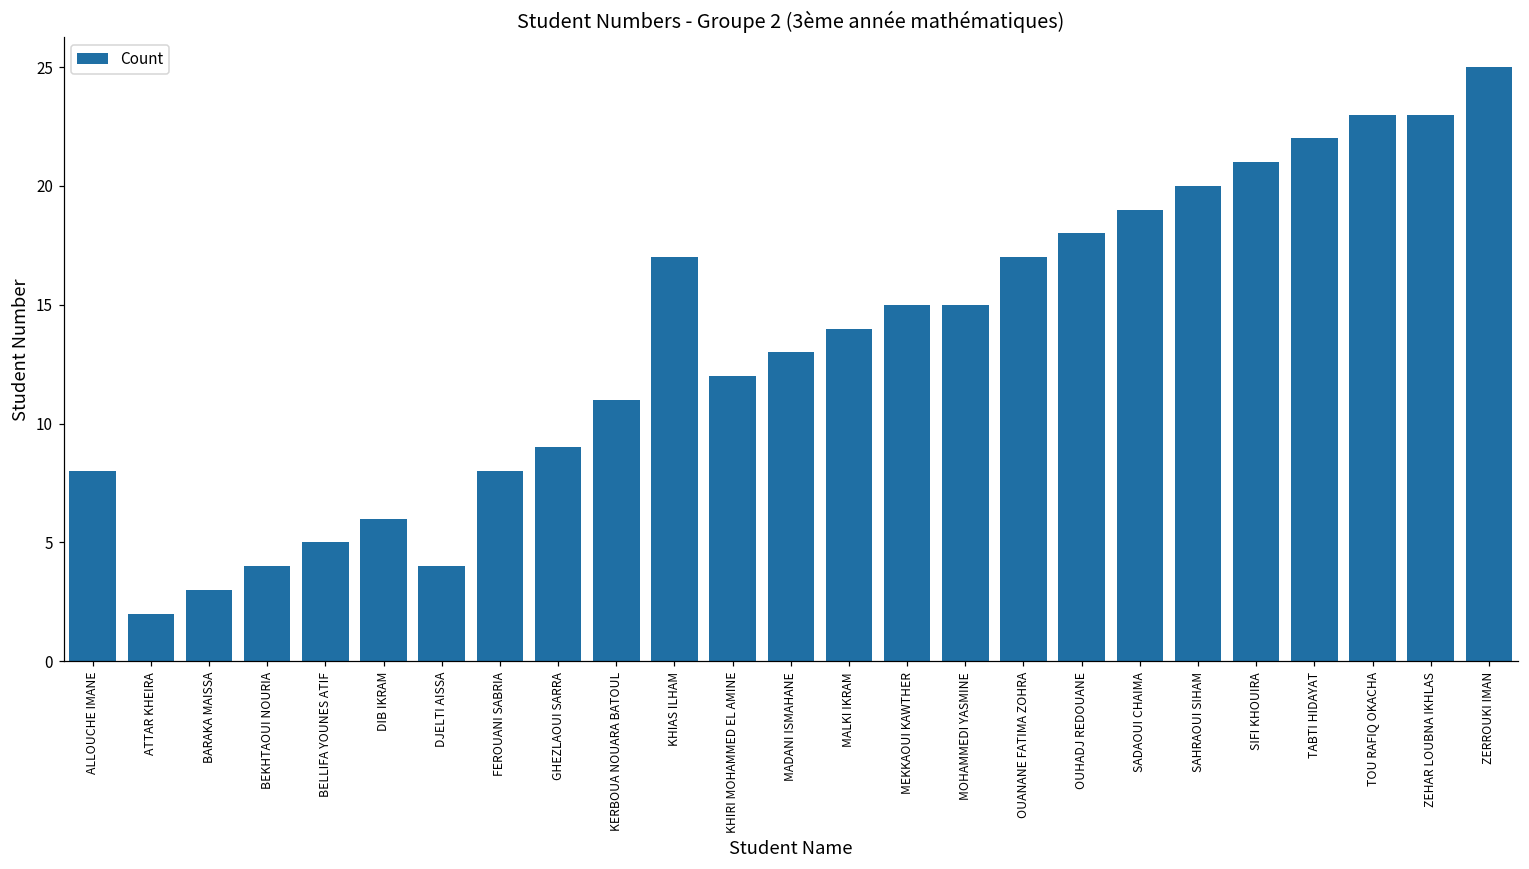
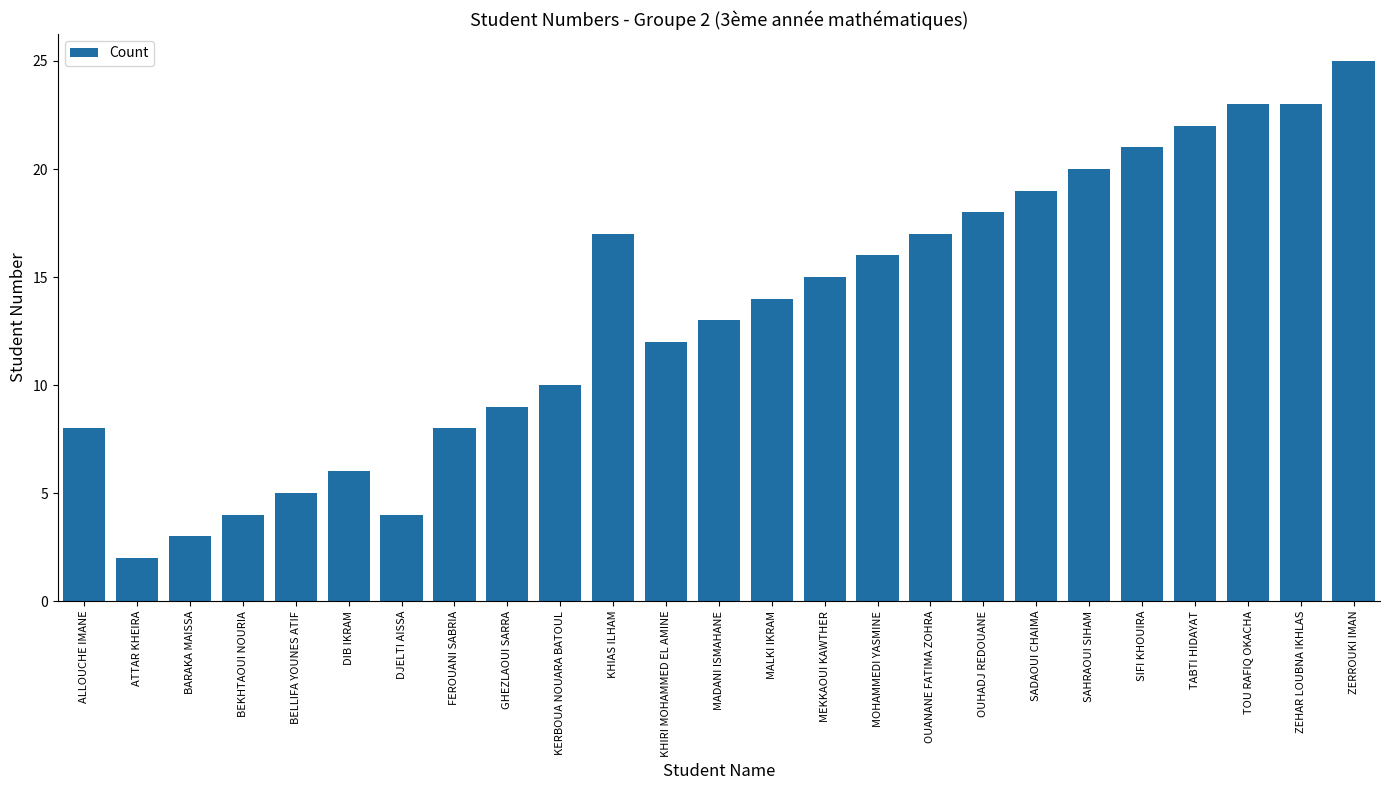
  {
    "ALLOUCHE IMANE": 8,
    "ATTAR KHEIRA": 2,
    "BARAKA MAISSA": 3,
    "BEKHTAOUI NOURIA": 4,
    "BELLIFA YOUNES ATIF": 5,
    "DIB IKRAM": 6,
    "DJELTI AISSA": 4,
    "FEROUANI SABRIA": 8,
    "GHEZLAOUI SARRA": 9,
-   "KERBOUA NOUARA BATOUL": 11,
+   "KERBOUA NOUARA BATOUL": 10,
    "KHIAS ILHAM": 17,
    "KHIRI MOHAMMED EL AMINE": 12,
    "MADANI ISMAHANE": 13,
    "MALKI IKRAM": 14,
    "MEKKAOUI KAWTHER": 15,
-   "MOHAMMEDI YASMINE": 15,
+   "MOHAMMEDI YASMINE": 16,
    "OUANANE FATIMA ZOHRA": 17,
    "OUHADJ REDOUANE": 18,
    "SADAOUI CHAIMA": 19,
    "SAHRAOUI SIHAM": 20,
    "SIFI KHOUIRA": 21,
    "TABTI HIDAYAT": 22,
    "TOU RAFIQ OKACHA": 23,
    "ZEHAR LOUBNA IKHLAS": 23,
    "ZERROUKI IMAN": 25
  }
